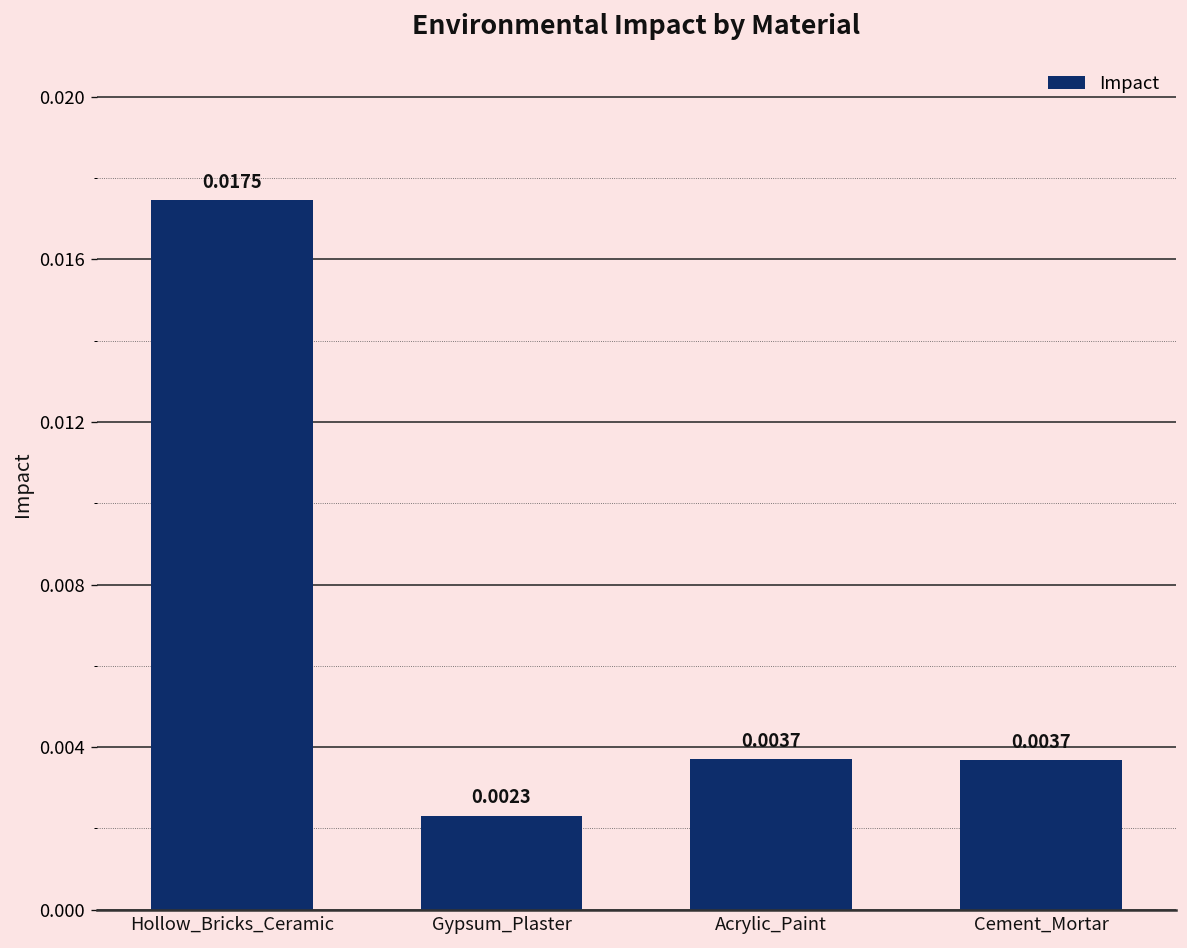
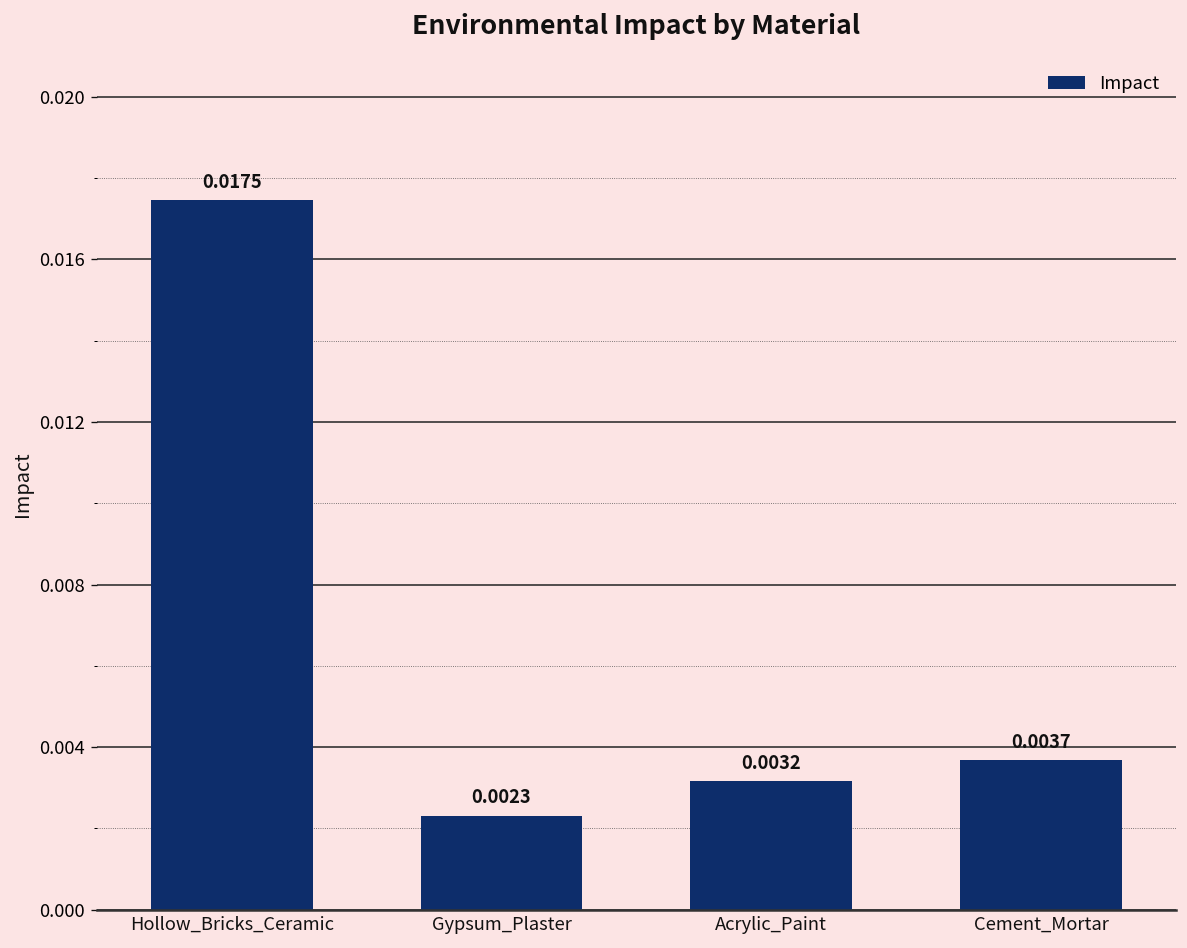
  {
    "Hollow_Bricks_Ceramic": 0.0175,
    "Gypsum_Plaster": 0.0023,
-   "Acrylic_Paint": 0.0037,
+   "Acrylic_Paint": 0.0032,
    "Cement_Mortar": 0.0037
  }
